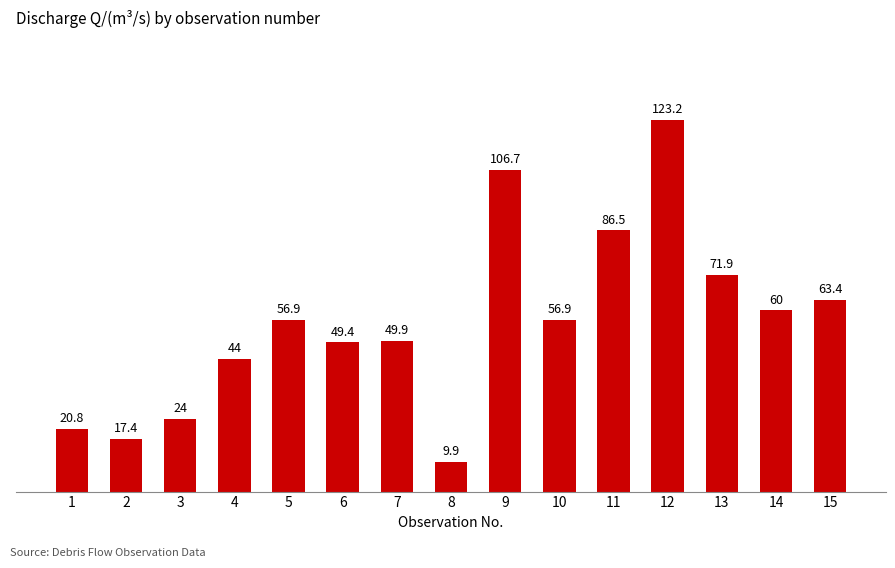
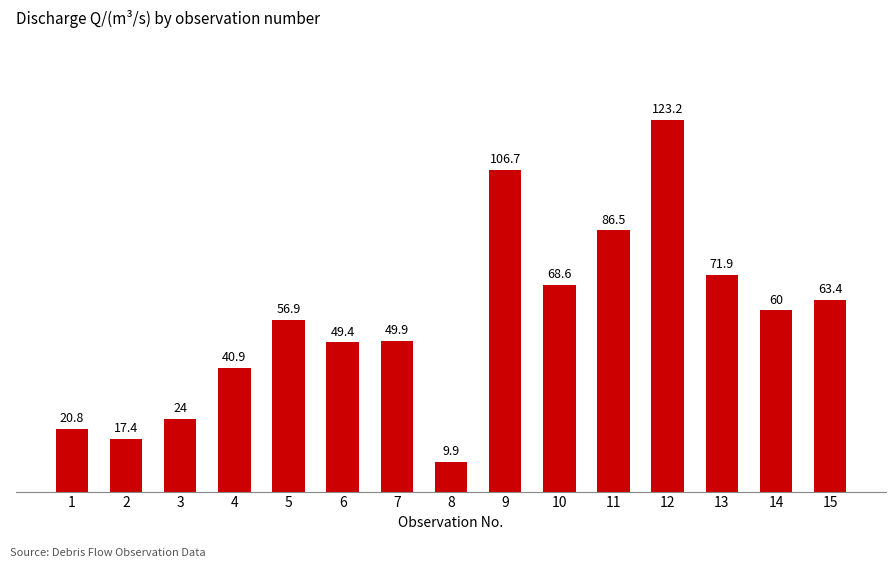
  {
    "1": 20.8,
    "2": 17.4,
    "3": 24,
-   "4": 44,
+   "4": 40.9,
    "5": 56.9,
    "6": 49.4,
    "7": 49.9,
    "8": 9.9,
    "9": 106.7,
-   "10": 56.9,
+   "10": 68.6,
    "11": 86.5,
    "12": 123.2,
    "13": 71.9,
    "14": 60,
    "15": 63.4
  }
